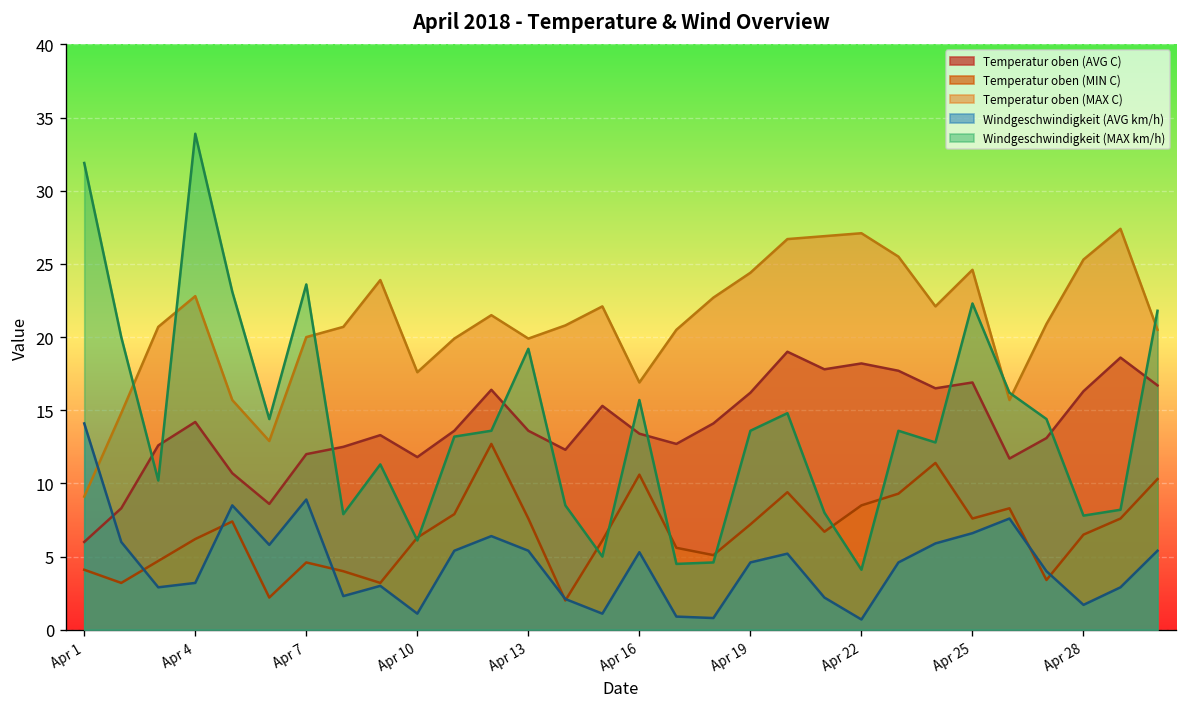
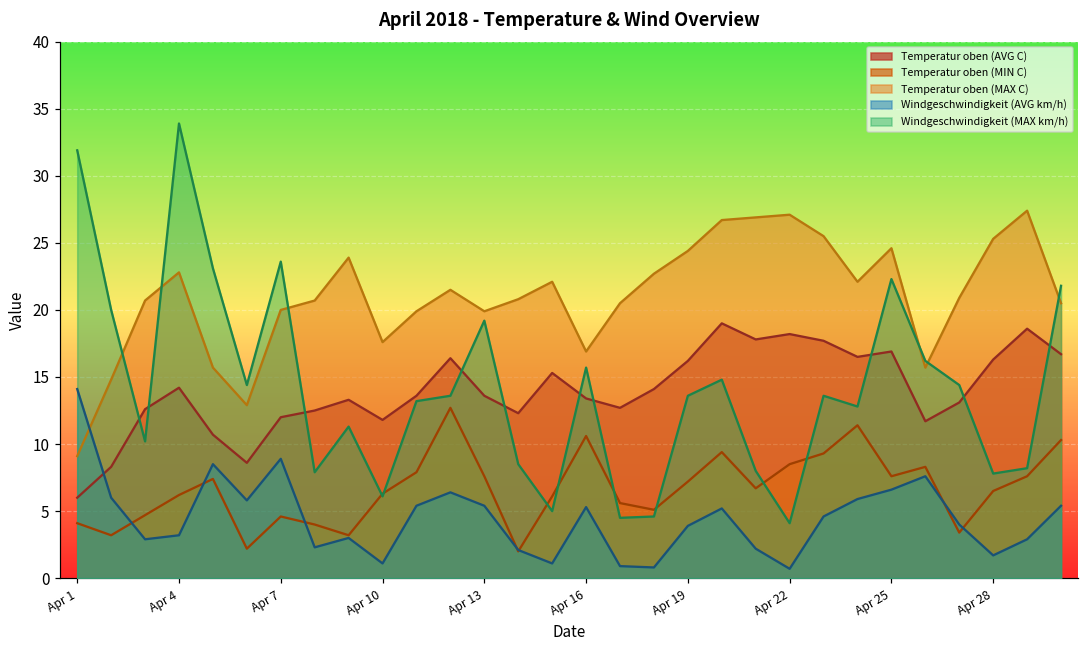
  {
    "Windgeschwindigkeit (AVG km/h)": {
      "Apr 1": 14.1,
      "Apr 4": 3.2,
      "Apr 7": 8.9,
      "Apr 10": 1.1,
      "Apr 13": 5.4,
      "Apr 16": 5.3,
-     "Apr 19": 4.6,
+     "Apr 19": 3.9,
      "Apr 22": 0.7,
      "Apr 25": 6.6,
      "Apr 28": 1.7
    },
    "Windgeschwindigkeit (MAX km/h)": {
      "Apr 1": 31.9,
      "Apr 4": 33.9,
      "Apr 7": 23.6,
      "Apr 13": 19.2,
      "Apr 16": 15.7,
      "Apr 19": 13.6,
      "Apr 22": 4.1,
      "Apr 25": 22.3,
      "Apr 28": 7.8
    }
  }
